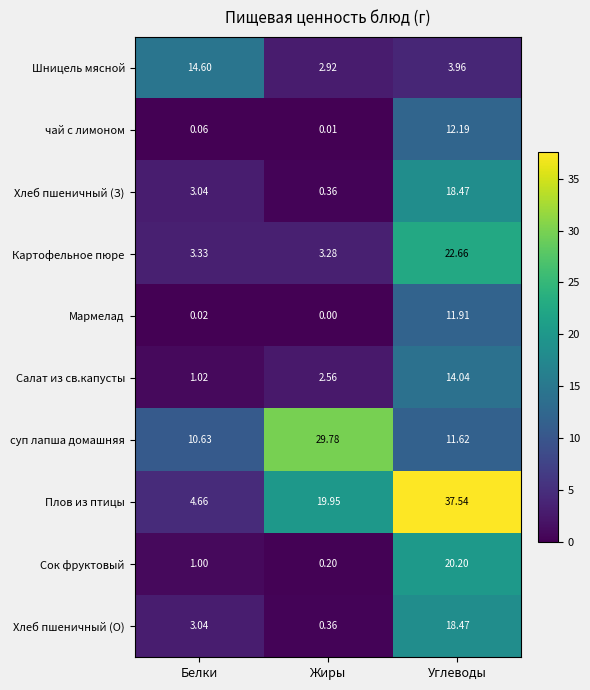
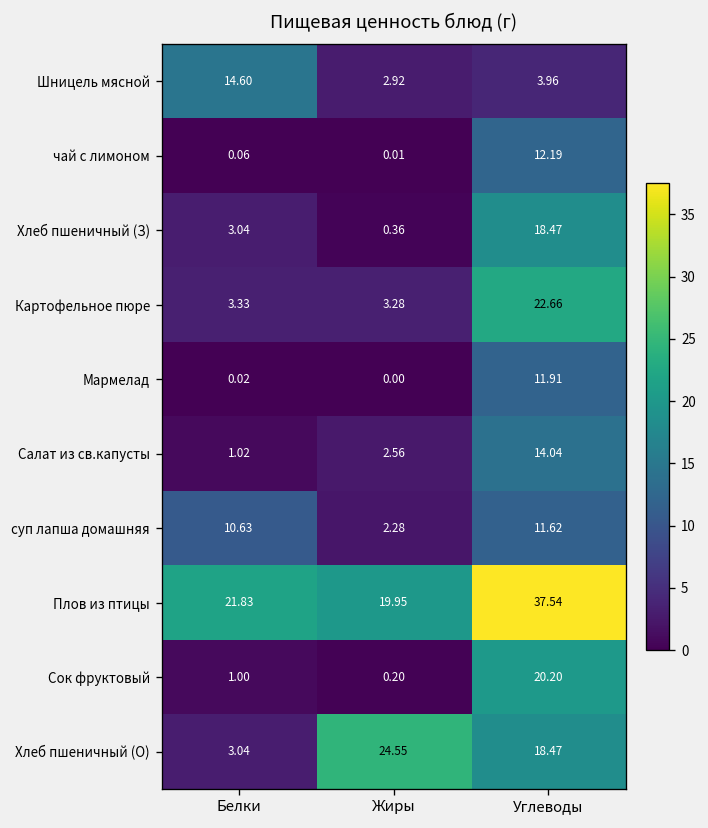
  {
    "Шницель мясной": {
      "Белки": 14.60,
      "Жиры": 2.92,
      "Углеводы": 3.96
    },
    "чай с лимоном": {
      "Белки": 0.06,
      "Жиры": 0.01,
      "Углеводы": 12.19
    },
    "Хлеб пшеничный (З)": {
      "Белки": 3.04,
      "Жиры": 0.36,
      "Углеводы": 18.47
    },
    "Картофельное пюре": {
      "Белки": 3.33,
      "Жиры": 3.28,
      "Углеводы": 22.66
    },
    "Мармелад": {
      "Белки": 0.02,
      "Жиры": 0.00,
      "Углеводы": 11.91
    },
    "Салат из св.капусты": {
      "Белки": 1.02,
      "Жиры": 2.56,
      "Углеводы": 14.04
    },
    "суп лапша домашняя": {
      "Белки": 10.63,
-     "Жиры": 29.78,
+     "Жиры": 2.28,
      "Углеводы": 11.62
    },
    "Плов из птицы": {
-     "Белки": 4.66,
+     "Белки": 21.83,
      "Жиры": 19.95,
      "Углеводы": 37.54
    },
    "Сок фруктовый": {
      "Белки": 1.00,
      "Жиры": 0.20,
      "Углеводы": 20.20
    },
    "Хлеб пшеничный (О)": {
      "Белки": 3.04,
-     "Жиры": 0.36,
+     "Жиры": 24.55,
      "Углеводы": 18.47
    }
  }
